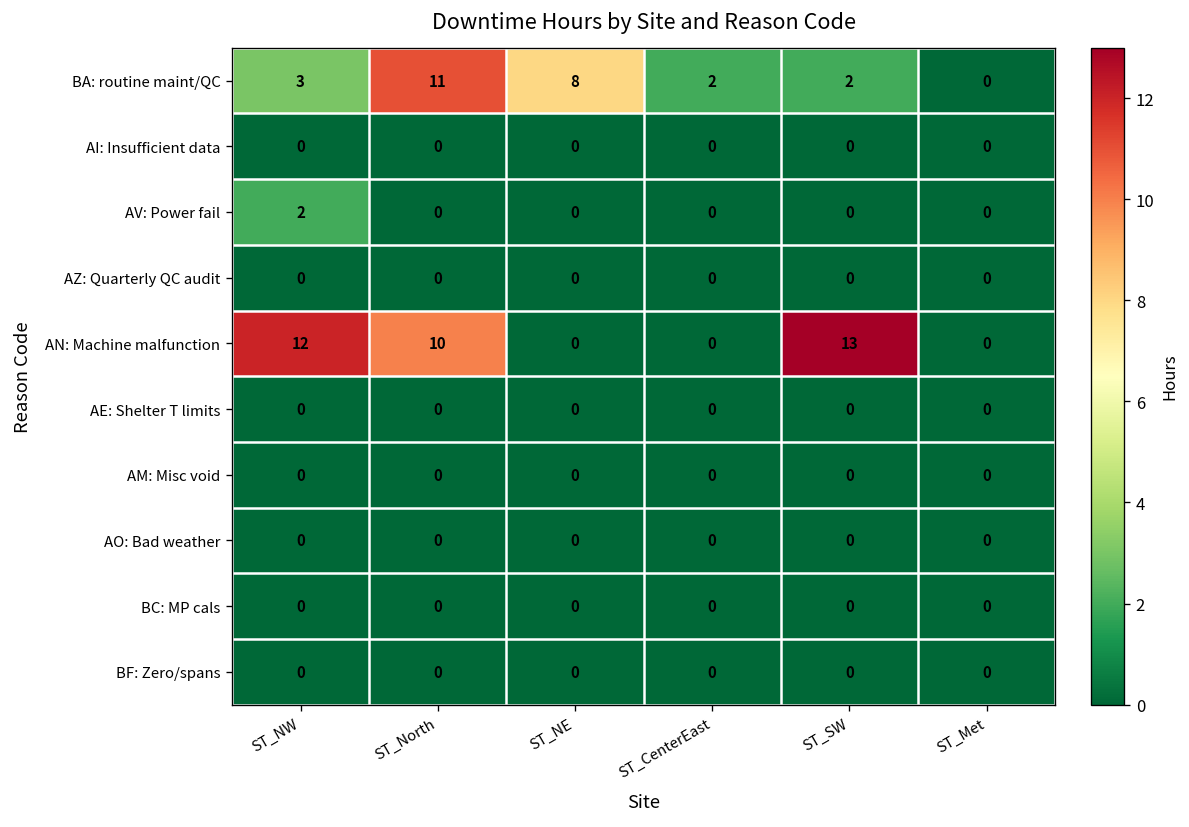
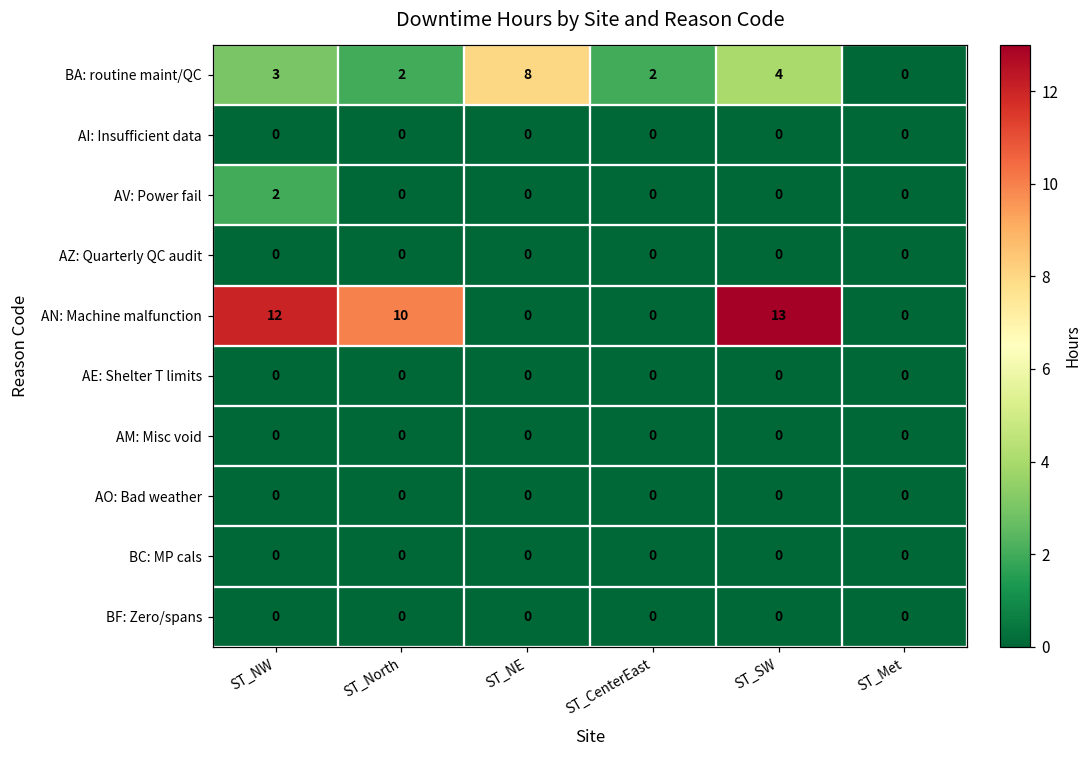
  {
    "BA: routine maint/QC": {
      "ST_NW": 3,
-     "ST_North": 11,
+     "ST_North": 2,
      "ST_NE": 8,
      "ST_CenterEast": 2,
-     "ST_SW": 2,
+     "ST_SW": 4,
      "ST_Met": 0
    },
    "AI: Insufficient data": {
      "ST_NW": 0,
      "ST_North": 0,
      "ST_NE": 0,
      "ST_CenterEast": 0,
      "ST_SW": 0,
      "ST_Met": 0
    },
    "AV: Power fail": {
      "ST_NW": 2,
      "ST_North": 0,
      "ST_NE": 0,
      "ST_CenterEast": 0,
      "ST_SW": 0,
      "ST_Met": 0
    },
    "AZ: Quarterly QC audit": {
      "ST_NW": 0,
      "ST_North": 0,
      "ST_NE": 0,
      "ST_CenterEast": 0,
      "ST_SW": 0,
      "ST_Met": 0
    },
    "AN: Machine malfunction": {
      "ST_NW": 12,
      "ST_North": 10,
      "ST_NE": 0,
      "ST_CenterEast": 0,
      "ST_SW": 13,
      "ST_Met": 0
    },
    "AE: Shelter T limits": {
      "ST_NW": 0,
      "ST_North": 0,
      "ST_NE": 0,
      "ST_CenterEast": 0,
      "ST_SW": 0,
      "ST_Met": 0
    },
    "AM: Misc void": {
      "ST_NW": 0,
      "ST_North": 0,
      "ST_NE": 0,
      "ST_CenterEast": 0,
      "ST_SW": 0,
      "ST_Met": 0
    },
    "AO: Bad weather": {
      "ST_NW": 0,
      "ST_North": 0,
      "ST_NE": 0,
      "ST_CenterEast": 0,
      "ST_SW": 0,
      "ST_Met": 0
    },
    "BC: MP cals": {
      "ST_NW": 0,
      "ST_North": 0,
      "ST_NE": 0,
      "ST_CenterEast": 0,
      "ST_SW": 0,
      "ST_Met": 0
    },
    "BF: Zero/spans": {
      "ST_NW": 0,
      "ST_North": 0,
      "ST_NE": 0,
      "ST_CenterEast": 0,
      "ST_SW": 0,
      "ST_Met": 0
    }
  }
